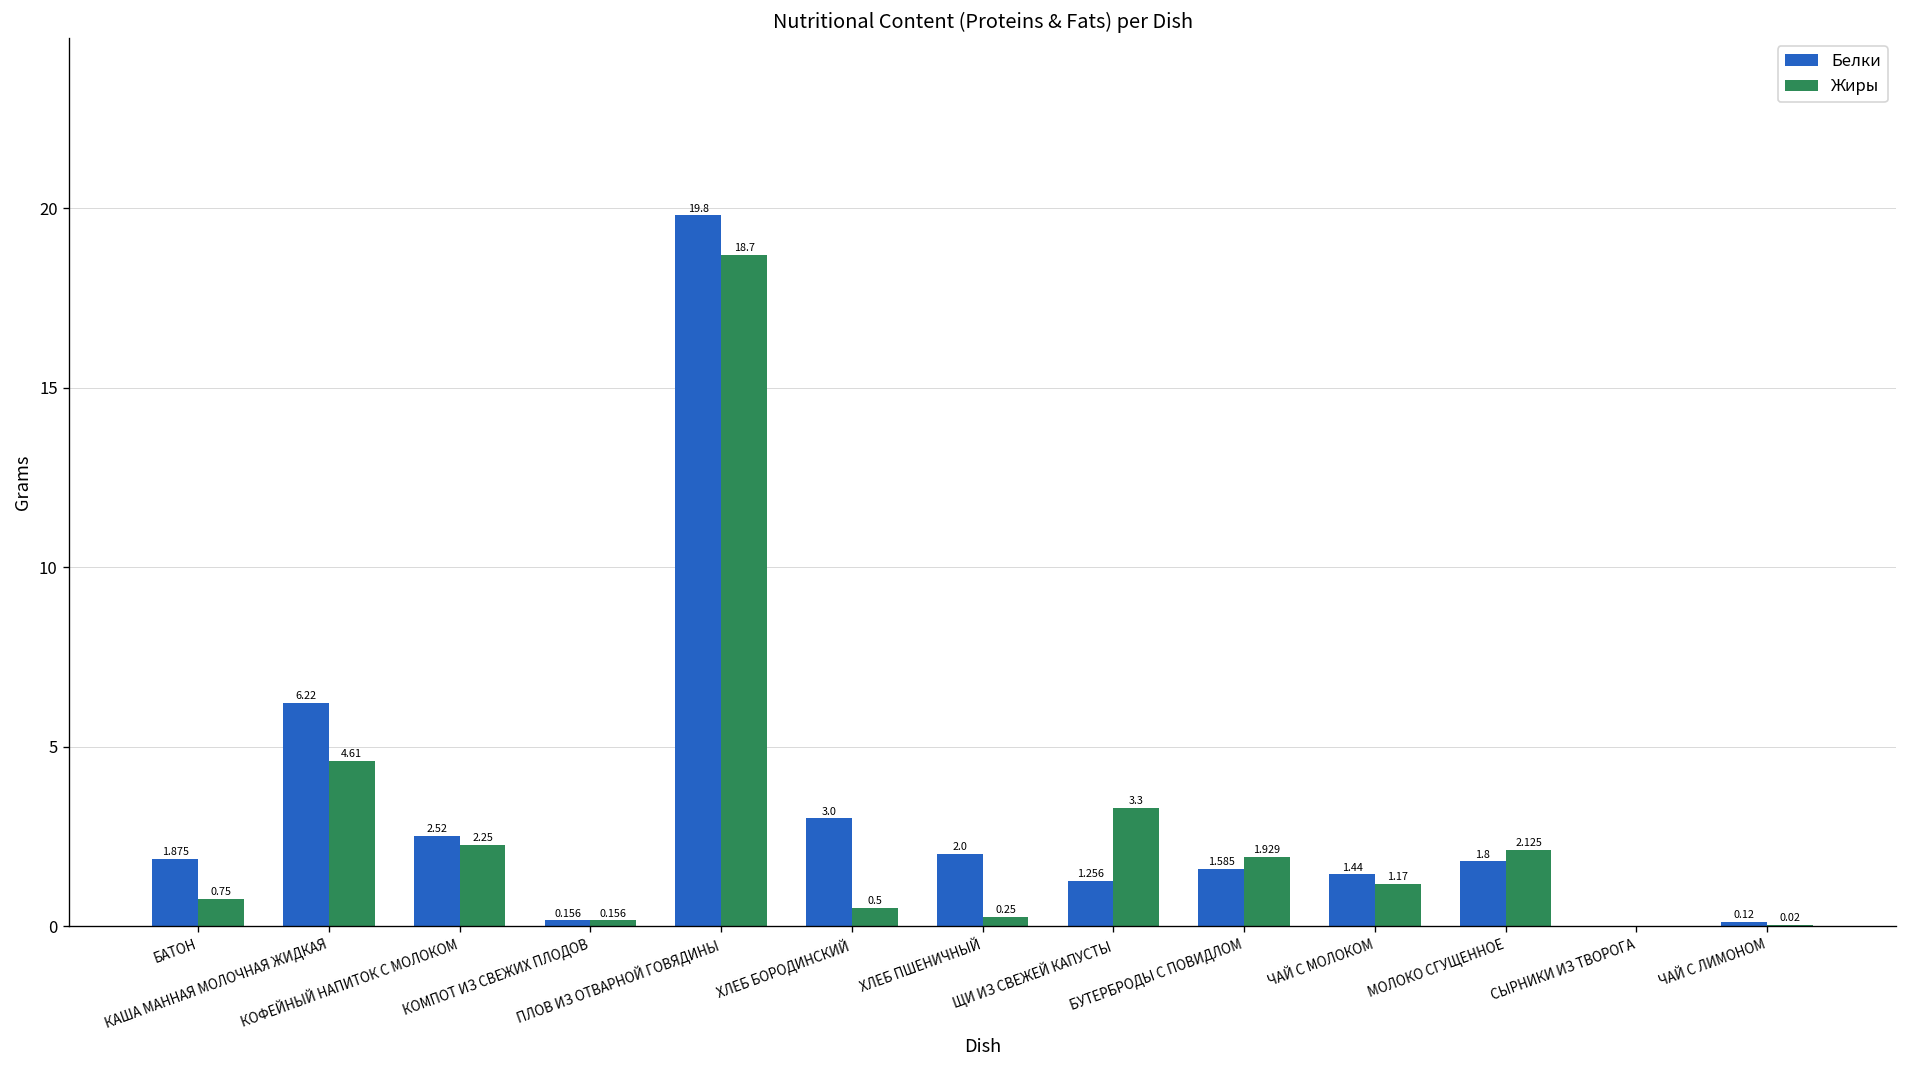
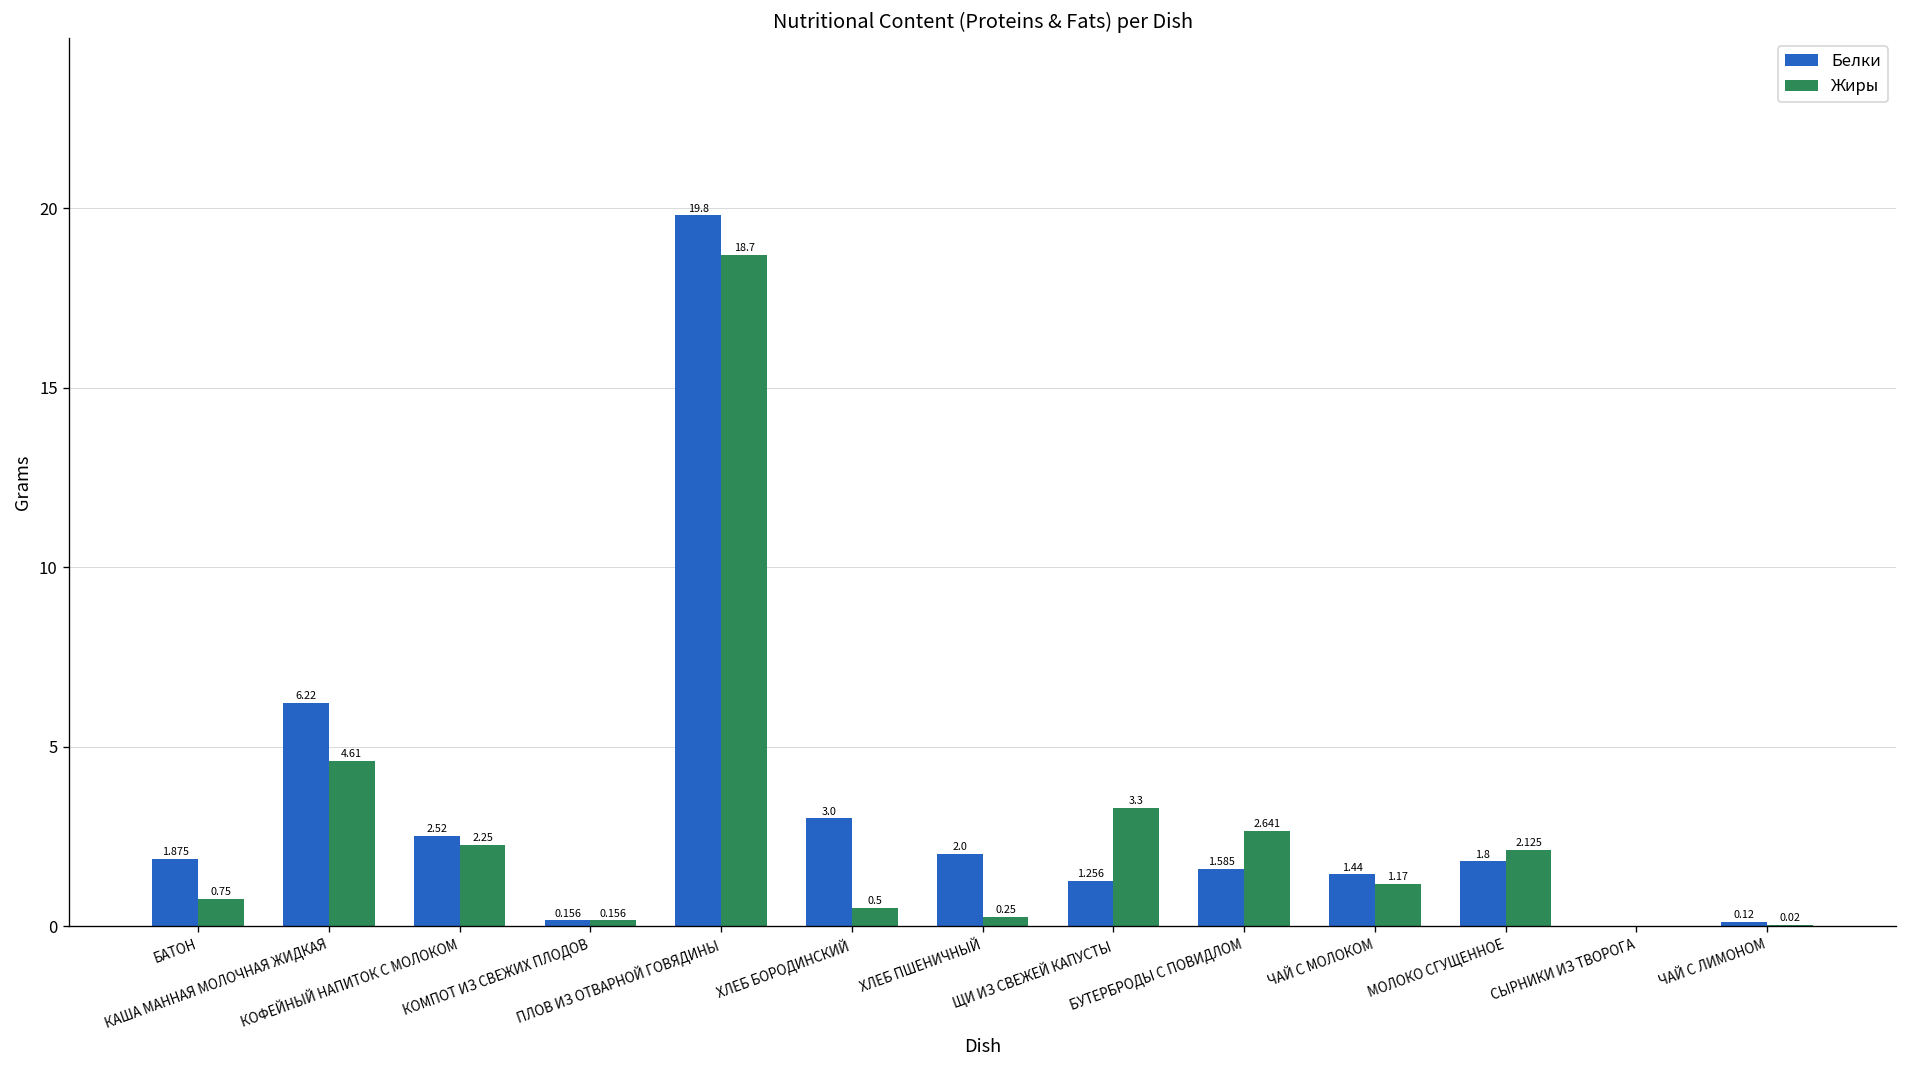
  {
    "Белки": {
      "БАТОН": 1.875,
      "КАША МАННАЯ МОЛОЧНАЯ ЖИДКАЯ": 6.22,
      "КОФЕЙНЫЙ НАПИТОК С МОЛОКОМ": 2.52,
      "КОМПОТ ИЗ СВЕЖИХ ПЛОДОВ": 0.156,
      "ПЛОВ ИЗ ОТВАРНОЙ ГОВЯДИНЫ": 19.8,
      "ХЛЕБ БОРОДИНСКИЙ": 3.0,
      "ХЛЕБ ПШЕНИЧНЫЙ": 2.0,
      "ЩИ ИЗ СВЕЖЕЙ КАПУСТЫ": 1.256,
      "БУТЕРБРОДЫ С ПОВИДЛОМ": 1.585,
      "ЧАЙ С МОЛОКОМ": 1.44,
      "МОЛОКО СГУЩЕННОЕ": 1.8,
      "ЧАЙ С ЛИМОНОМ": 0.12
    },
    "Жиры": {
      "БАТОН": 0.75,
      "КАША МАННАЯ МОЛОЧНАЯ ЖИДКАЯ": 4.61,
      "КОФЕЙНЫЙ НАПИТОК С МОЛОКОМ": 2.25,
      "КОМПОТ ИЗ СВЕЖИХ ПЛОДОВ": 0.156,
      "ПЛОВ ИЗ ОТВАРНОЙ ГОВЯДИНЫ": 18.7,
      "ХЛЕБ БОРОДИНСКИЙ": 0.5,
      "ХЛЕБ ПШЕНИЧНЫЙ": 0.25,
      "ЩИ ИЗ СВЕЖЕЙ КАПУСТЫ": 3.3,
-     "БУТЕРБРОДЫ С ПОВИДЛОМ": 1.929,
+     "БУТЕРБРОДЫ С ПОВИДЛОМ": 2.641,
      "ЧАЙ С МОЛОКОМ": 1.17,
      "МОЛОКО СГУЩЕННОЕ": 2.125,
      "ЧАЙ С ЛИМОНОМ": 0.02
    }
  }
